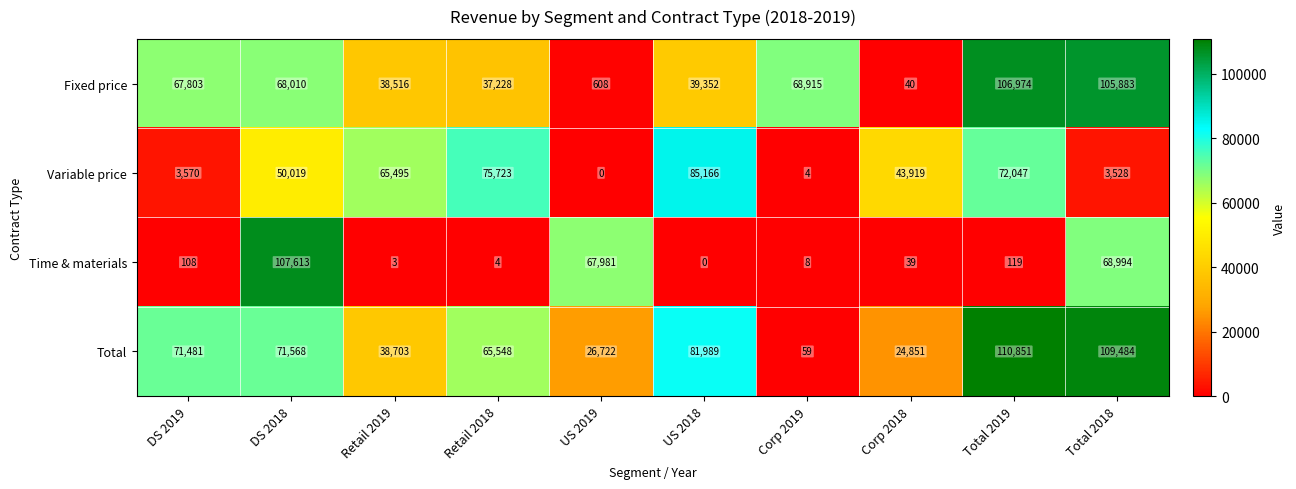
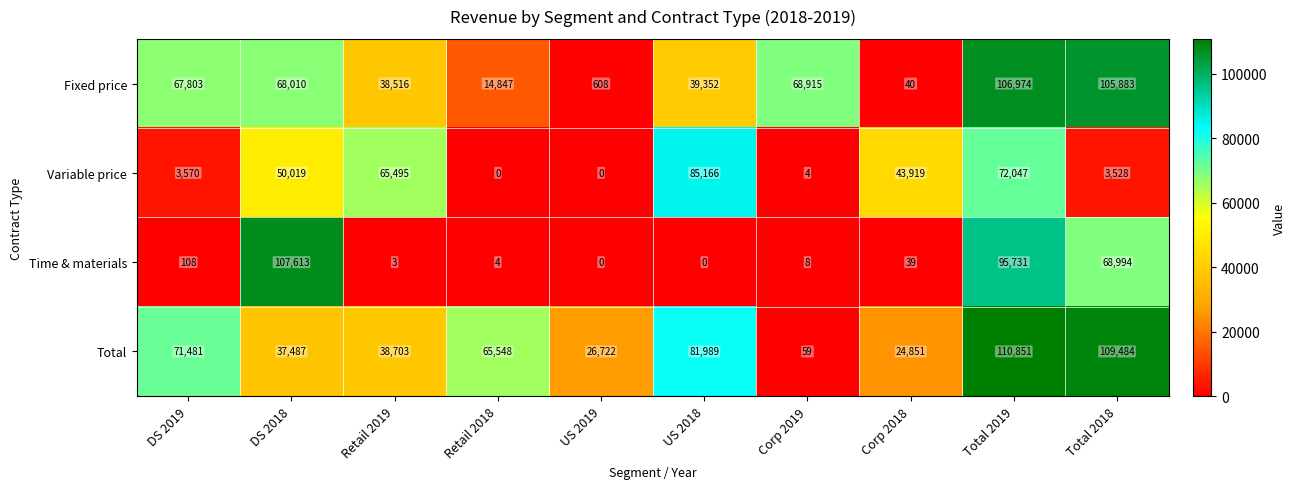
  {
    "Fixed price": {
-     "Retail 2018": "37,228"
+     "Retail 2018": "14,847"
    },
    "Variable price": {
-     "Retail 2018": "75,723"
+     "Retail 2018": "0"
    },
    "Time & materials": {
-     "US 2019": "67,981",
-     "Total 2019": "119"
+     "US 2019": "0",
+     "Total 2019": "95,731"
    },
    "Total": {
-     "DS 2018": "71,568"
+     "DS 2018": "37,487"
    }
  }
